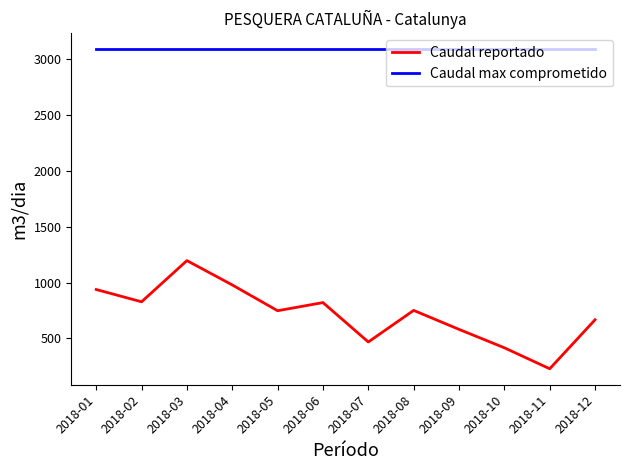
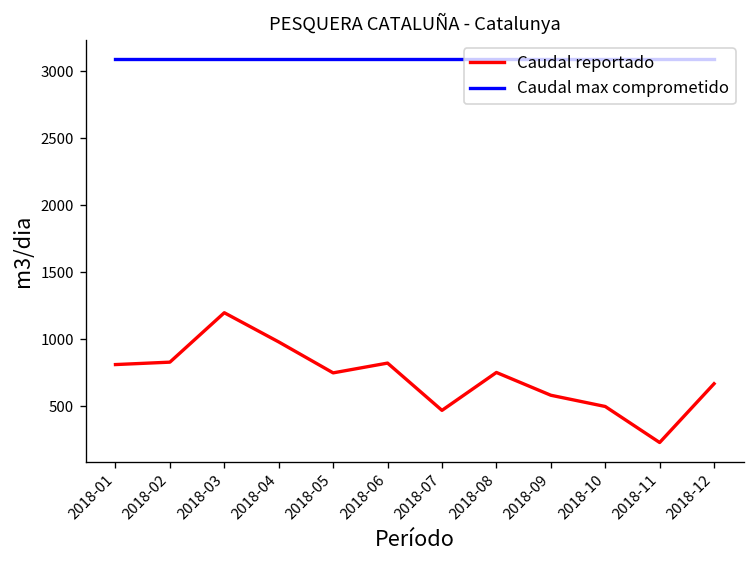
  {
    "Caudal reportado": {
-     "2018-01": 940,
+     "2018-01": 810,
      "2018-02": 830,
      "2018-03": 1200,
      "2018-04": 980,
      "2018-05": 750,
      "2018-06": 820,
      "2018-07": 470,
      "2018-08": 750,
      "2018-09": 580,
-     "2018-10": 420,
+     "2018-10": 500,
      "2018-11": 230,
      "2018-12": 670
    },
    "Caudal max comprometido": {
      "2018-01": 3090,
      "2018-02": 3090,
      "2018-03": 3090,
      "2018-04": 3090,
      "2018-05": 3090,
      "2018-06": 3090,
      "2018-07": 3090
    }
  }
